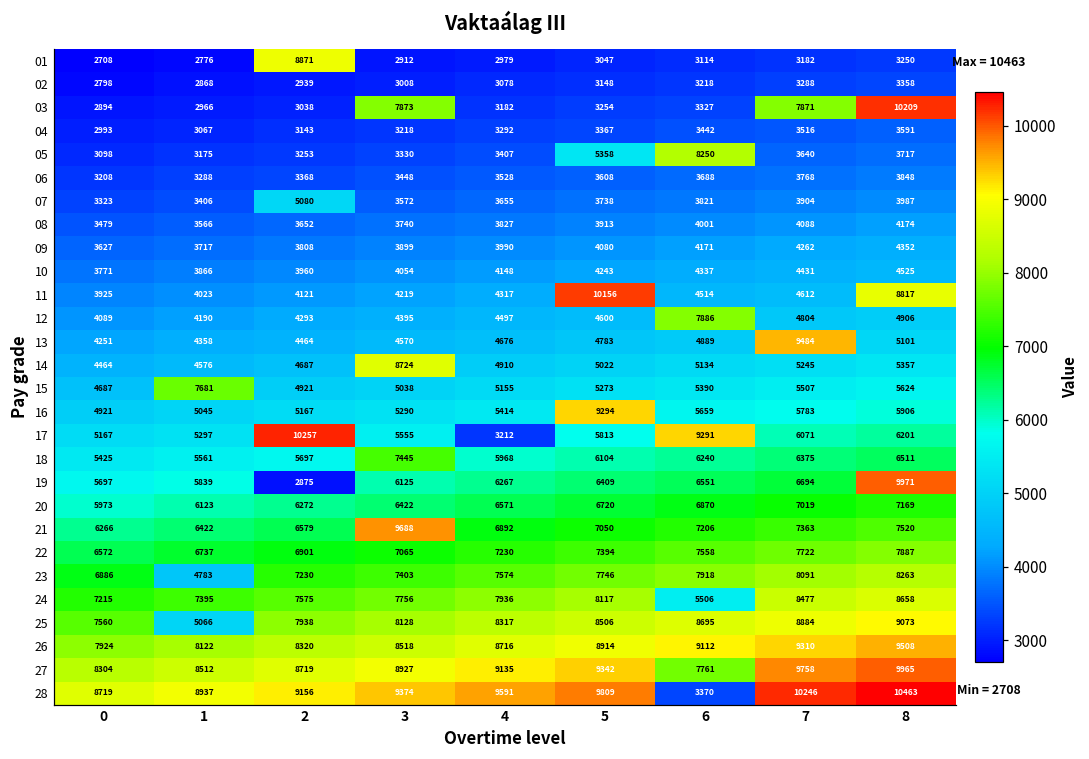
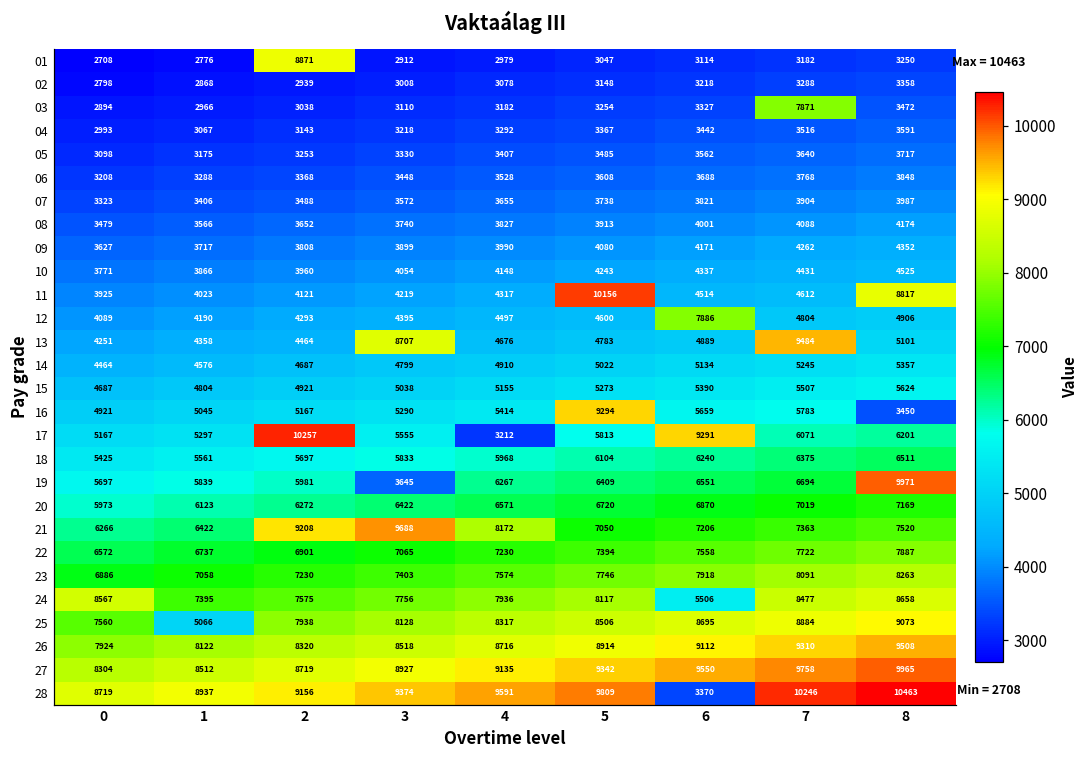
  {
    "03": {
      "0": 2894,
      "1": 2966,
      "2": 3038,
-     "3": 7873,
+     "3": 3110,
      "4": 3182,
      "5": 3254,
      "6": 3327,
      "7": 7871,
-     "8": 10209
+     "8": 3472
    },
    "05": {
      "0": 3098,
      "1": 3175,
      "2": 3253,
      "3": 3330,
      "4": 3407,
-     "5": 5358,
-     "6": 8250,
+     "5": 3485,
+     "6": 3562,
      "7": 3640,
      "8": 3717
    },
    "07": {
      "0": 3323,
      "1": 3406,
-     "2": 5080,
+     "2": 3488,
      "3": 3572,
      "4": 3655,
      "5": 3738,
      "6": 3821,
      "7": 3904,
      "8": 3987
    },
    "13": {
      "0": 4251,
      "1": 4358,
      "2": 4464,
-     "3": 4570,
+     "3": 8707,
      "4": 4676,
      "5": 4783,
      "6": 4889,
      "7": 9484,
      "8": 5101
    },
    "14": {
      "0": 4464,
      "1": 4576,
      "2": 4687,
-     "3": 8724,
+     "3": 4799,
      "4": 4910,
      "5": 5022,
      "6": 5134,
      "7": 5245,
      "8": 5357
    },
    "15": {
      "0": 4687,
-     "1": 7681,
+     "1": 4804,
      "2": 4921,
      "3": 5038,
      "4": 5155,
      "5": 5273,
      "6": 5390,
      "7": 5507,
      "8": 5624
    },
    "16": {
      "0": 4921,
      "1": 5045,
      "2": 5167,
      "3": 5290,
      "4": 5414,
      "5": 9294,
      "6": 5659,
      "7": 5783,
-     "8": 5906
+     "8": 3450
    },
    "18": {
      "0": 5425,
      "1": 5561,
      "2": 5697,
-     "3": 7445,
+     "3": 5833,
      "4": 5968,
      "5": 6104,
      "6": 6240,
      "7": 6375,
      "8": 6511
    },
    "19": {
      "0": 5697,
      "1": 5839,
-     "2": 2875,
-     "3": 6125,
+     "2": 5981,
+     "3": 3645,
      "4": 6267,
      "5": 6409,
      "6": 6551,
      "7": 6694,
      "8": 9971
    },
    "21": {
      "0": 6266,
      "1": 6422,
-     "2": 6579,
+     "2": 9208,
      "3": 9688,
-     "4": 6892,
+     "4": 8172,
      "5": 7050,
      "6": 7206,
      "7": 7363,
      "8": 7520
    },
    "23": {
      "0": 6886,
-     "1": 4783,
+     "1": 7058,
      "2": 7230,
      "3": 7403,
      "4": 7574,
      "5": 7746,
      "6": 7918,
      "7": 8091,
      "8": 8263
    },
    "24": {
-     "0": 7215,
+     "0": 8567,
      "1": 7395,
      "2": 7575,
      "3": 7756,
      "4": 7936,
      "5": 8117,
      "6": 5506,
      "7": 8477,
      "8": 8658
    },
    "27": {
      "0": 8304,
      "1": 8512,
      "2": 8719,
      "3": 8927,
      "4": 9135,
      "5": 9342,
-     "6": 7761,
+     "6": 9550,
      "7": 9758,
      "8": 9965
    }
  }
